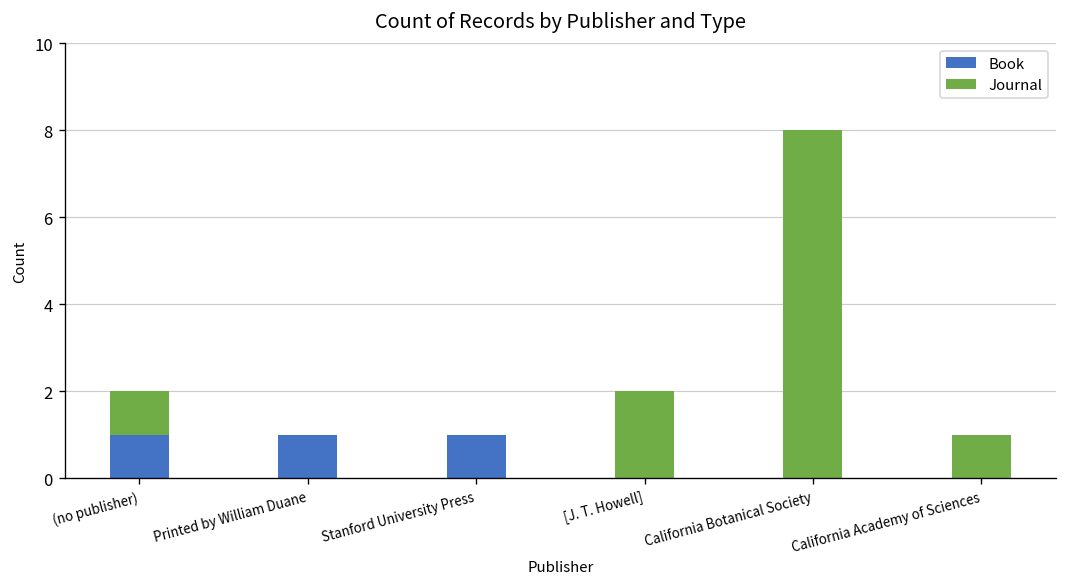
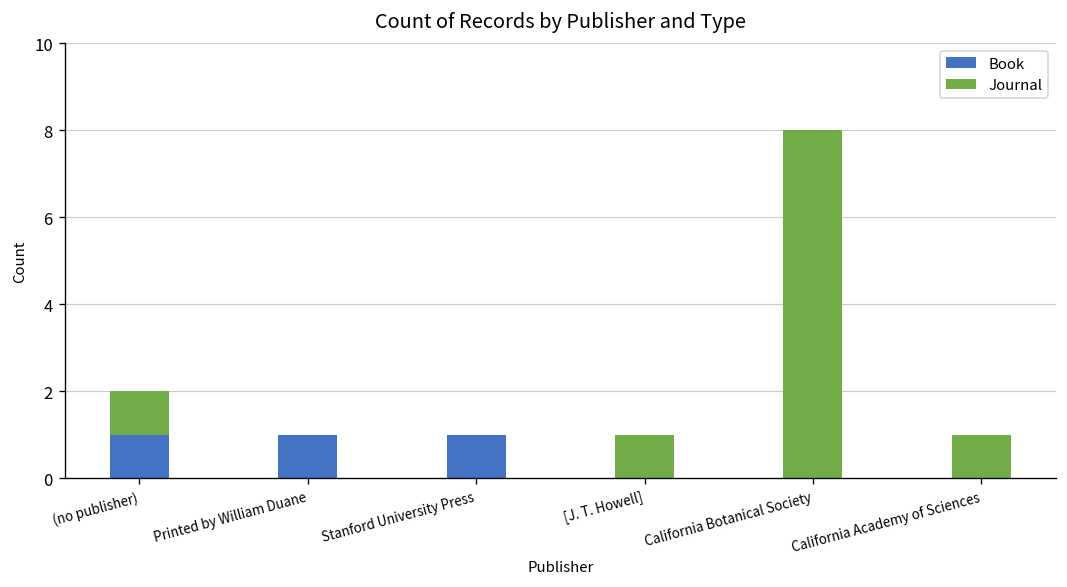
  {
    "Book": {
      "(no publisher)": 1,
      "Printed by William Duane": 1,
      "Stanford University Press": 1,
      "[J. T. Howell]": 0,
      "California Botanical Society": 0,
      "California Academy of Sciences": 0
    },
    "Journal": {
-     "[J. T. Howell]": 2
+     "[J. T. Howell]": 1
    }
  }
